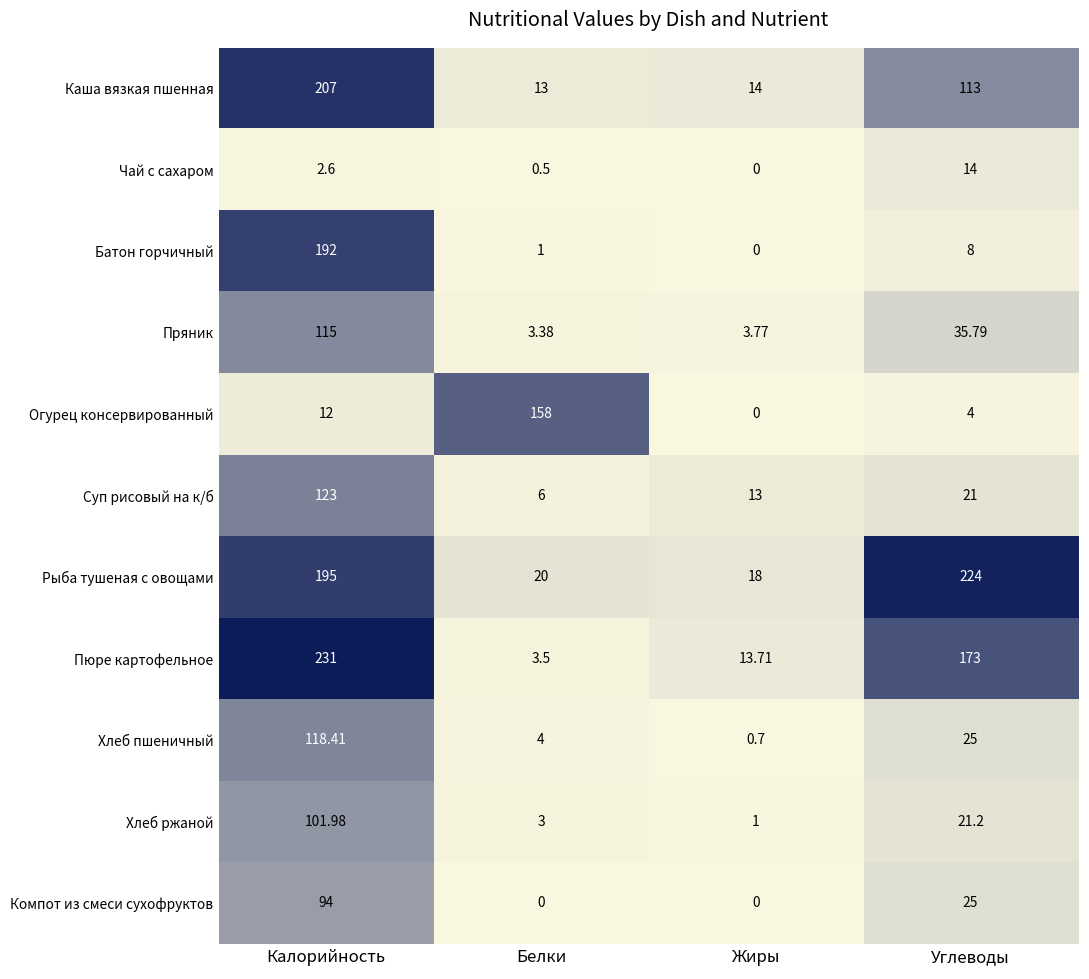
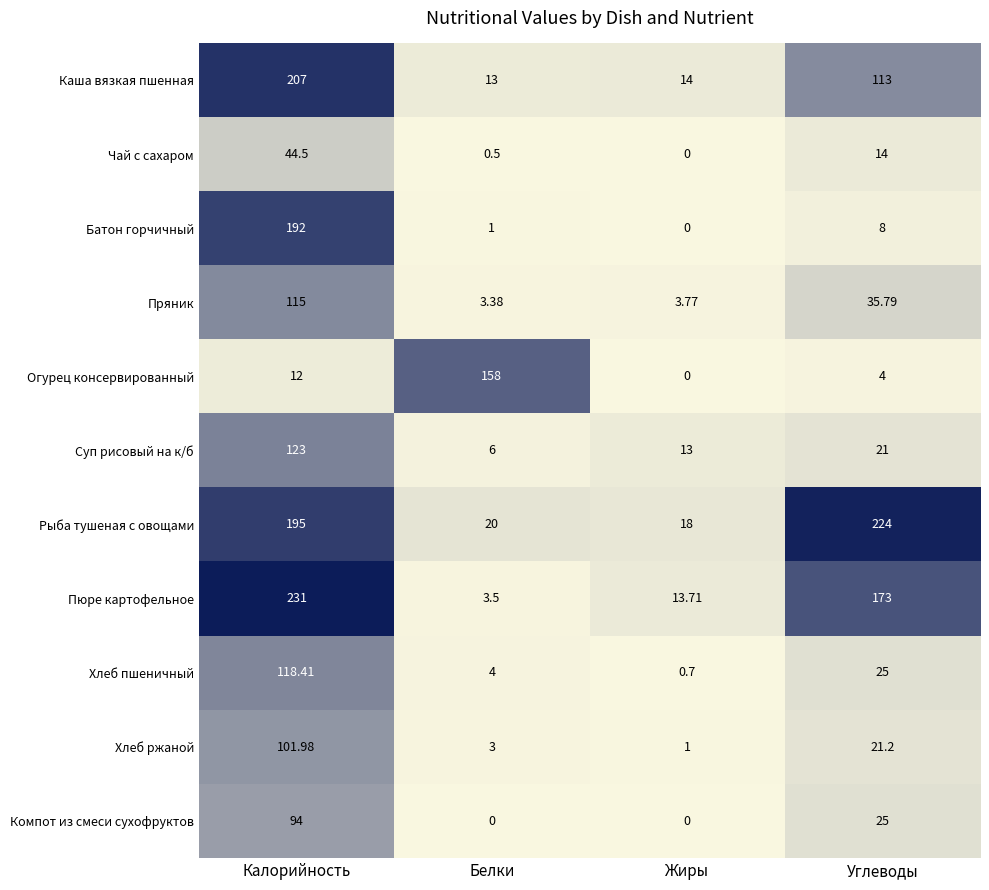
  {
    "Каша вязкая пшенная": {
      "Калорийность": 207,
      "Белки": 13,
      "Жиры": 14,
      "Углеводы": 113
    },
    "Чай с сахаром": {
-     "Калорийность": 2.6,
+     "Калорийность": 44.5,
      "Белки": 0.5,
      "Жиры": 0,
      "Углеводы": 14
    },
    "Батон горчичный": {
      "Калорийность": 192,
      "Белки": 1,
      "Жиры": 0,
      "Углеводы": 8
    },
    "Пряник": {
      "Калорийность": 115,
      "Белки": 3.38,
      "Жиры": 3.77,
      "Углеводы": 35.79
    },
    "Огурец консервированный": {
      "Калорийность": 12,
      "Белки": 158,
      "Жиры": 0,
      "Углеводы": 4
    },
    "Суп рисовый на к/б": {
      "Калорийность": 123,
      "Белки": 6,
      "Жиры": 13,
      "Углеводы": 21
    },
    "Рыба тушеная с овощами": {
      "Калорийность": 195,
      "Белки": 20,
      "Жиры": 18,
      "Углеводы": 224
    },
    "Пюре картофельное": {
      "Калорийность": 231,
      "Белки": 3.5,
      "Жиры": 13.71,
      "Углеводы": 173
    },
    "Хлеб пшеничный": {
      "Калорийность": 118.41,
      "Белки": 4,
      "Жиры": 0.7,
      "Углеводы": 25
    },
    "Хлеб ржаной": {
      "Калорийность": 101.98,
      "Белки": 3,
      "Жиры": 1,
      "Углеводы": 21.2
    },
    "Компот из смеси сухофруктов": {
      "Калорийность": 94,
      "Белки": 0,
      "Жиры": 0,
      "Углеводы": 25
    }
  }
